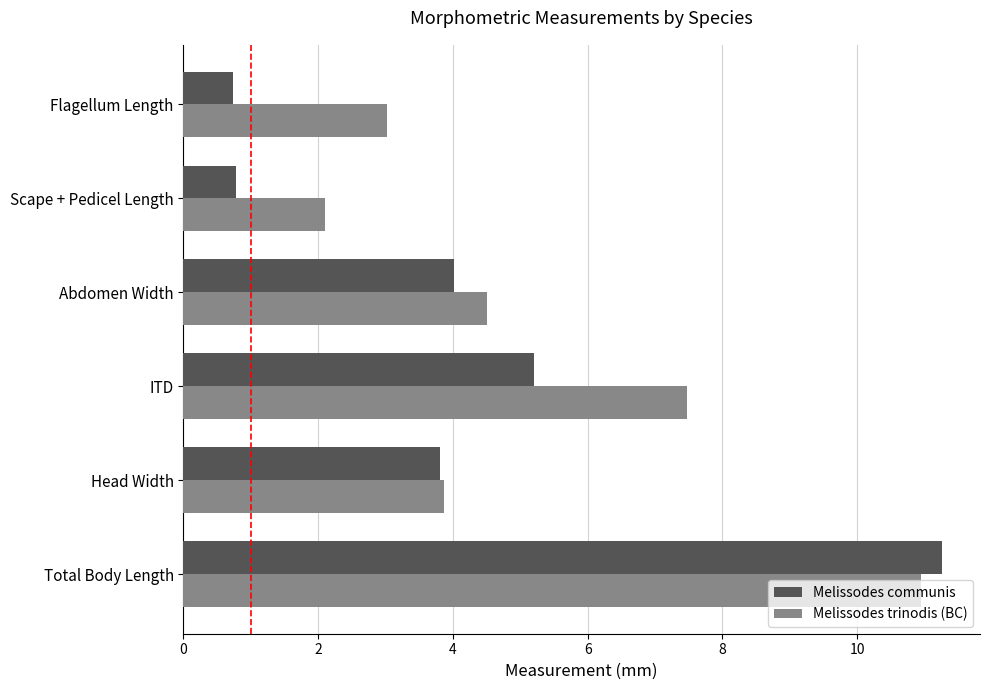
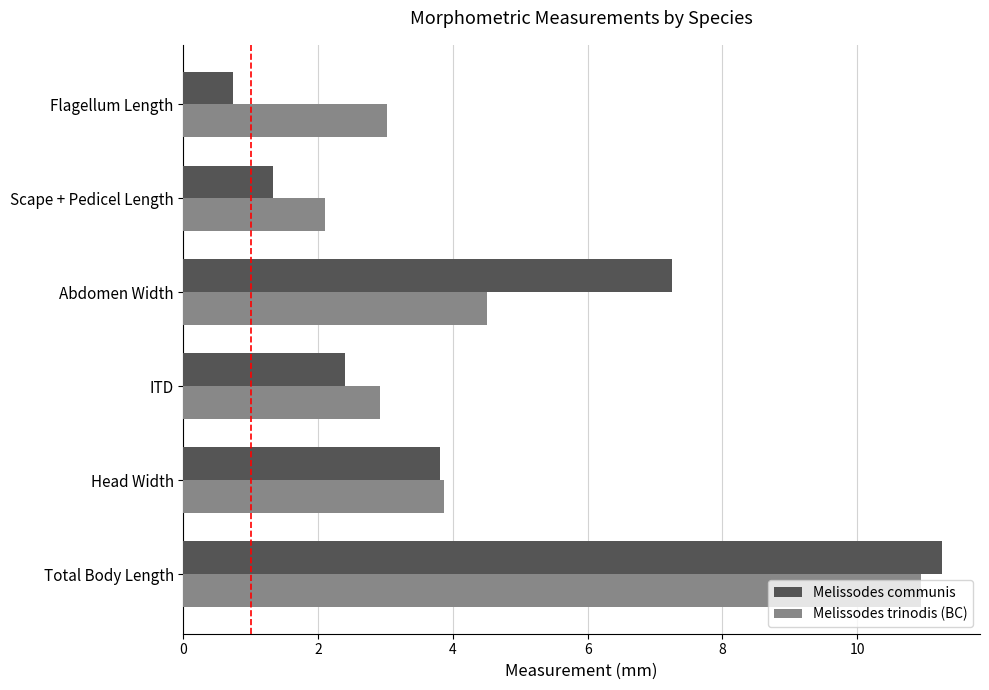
  {
    "Melissodes communis": {
      "Flagellum Length": 0.7,
-     "Scape + Pedicel Length": 0.8,
-     "Abdomen Width": 4.0,
-     "ITD": 5.2,
+     "Scape + Pedicel Length": 1.3,
+     "Abdomen Width": 7.3,
+     "ITD": 2.4,
      "Head Width": 3.8,
      "Total Body Length": 11.3
    },
    "Melissodes trinodis (BC)": {
      "Flagellum Length": 3.0,
      "Scape + Pedicel Length": 2.1,
      "Abdomen Width": 4.5,
-     "ITD": 7.5,
+     "ITD": 2.9,
      "Head Width": 3.9
    }
  }
